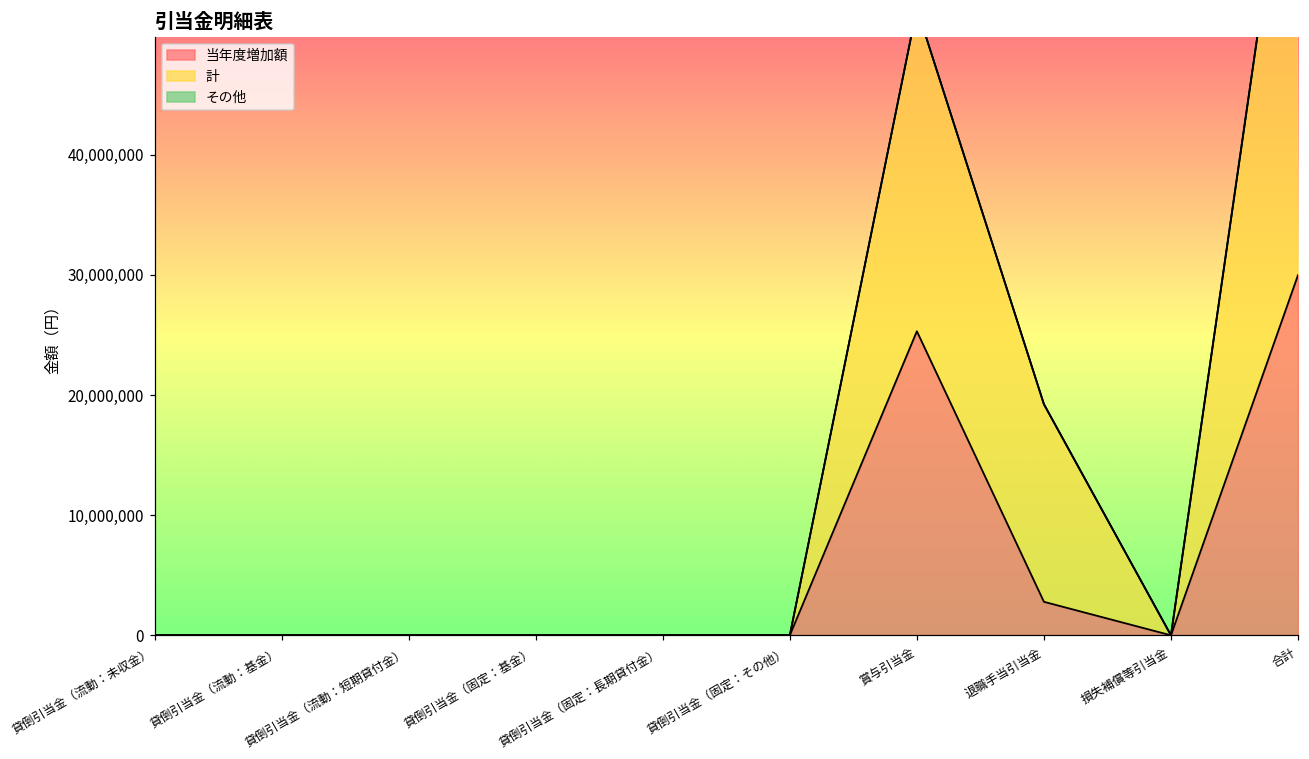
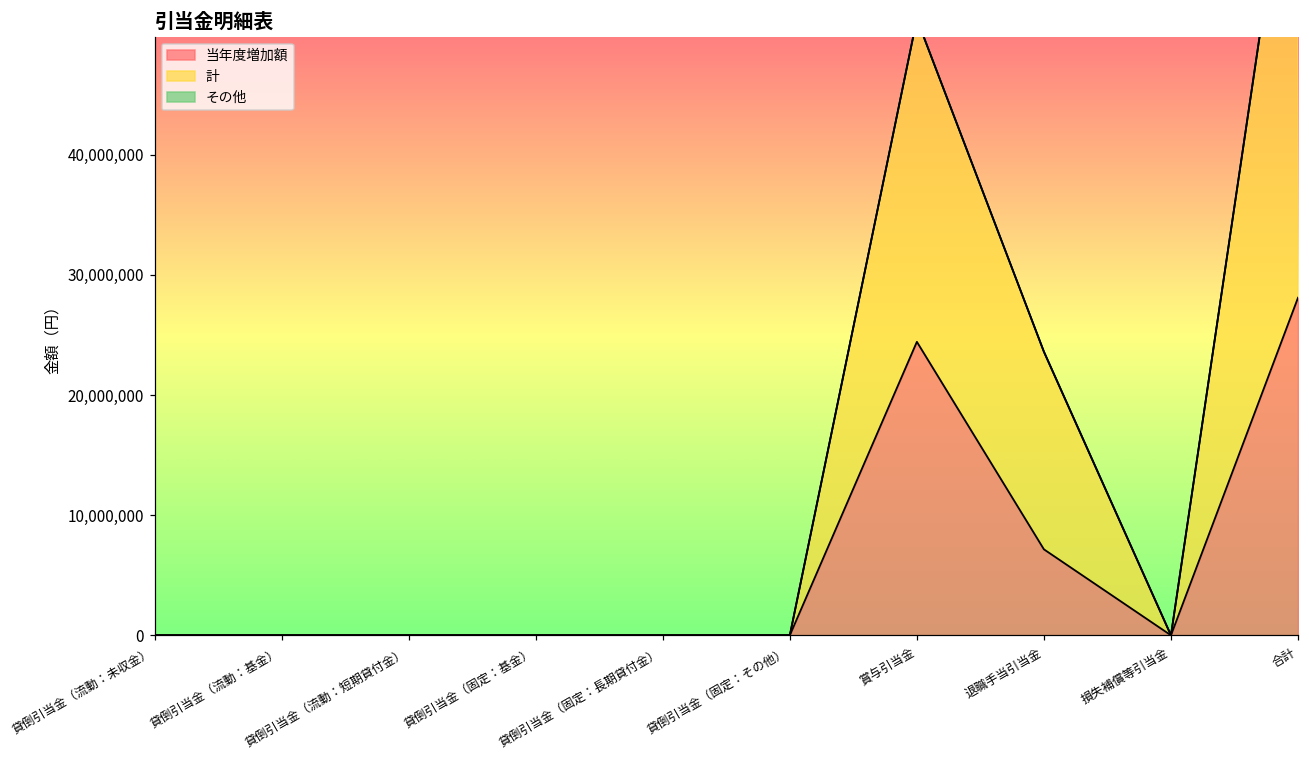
  {
    "当年度増加額": {
-     "賞与引当金": "25,300,000",
-     "退職手当引当金": "2,800,000",
-     "合計": "30,000,000"
+     "賞与引当金": "24,400,000",
+     "退職手当引当金": "7,200,000",
+     "合計": "28,100,000"
    }
  }
